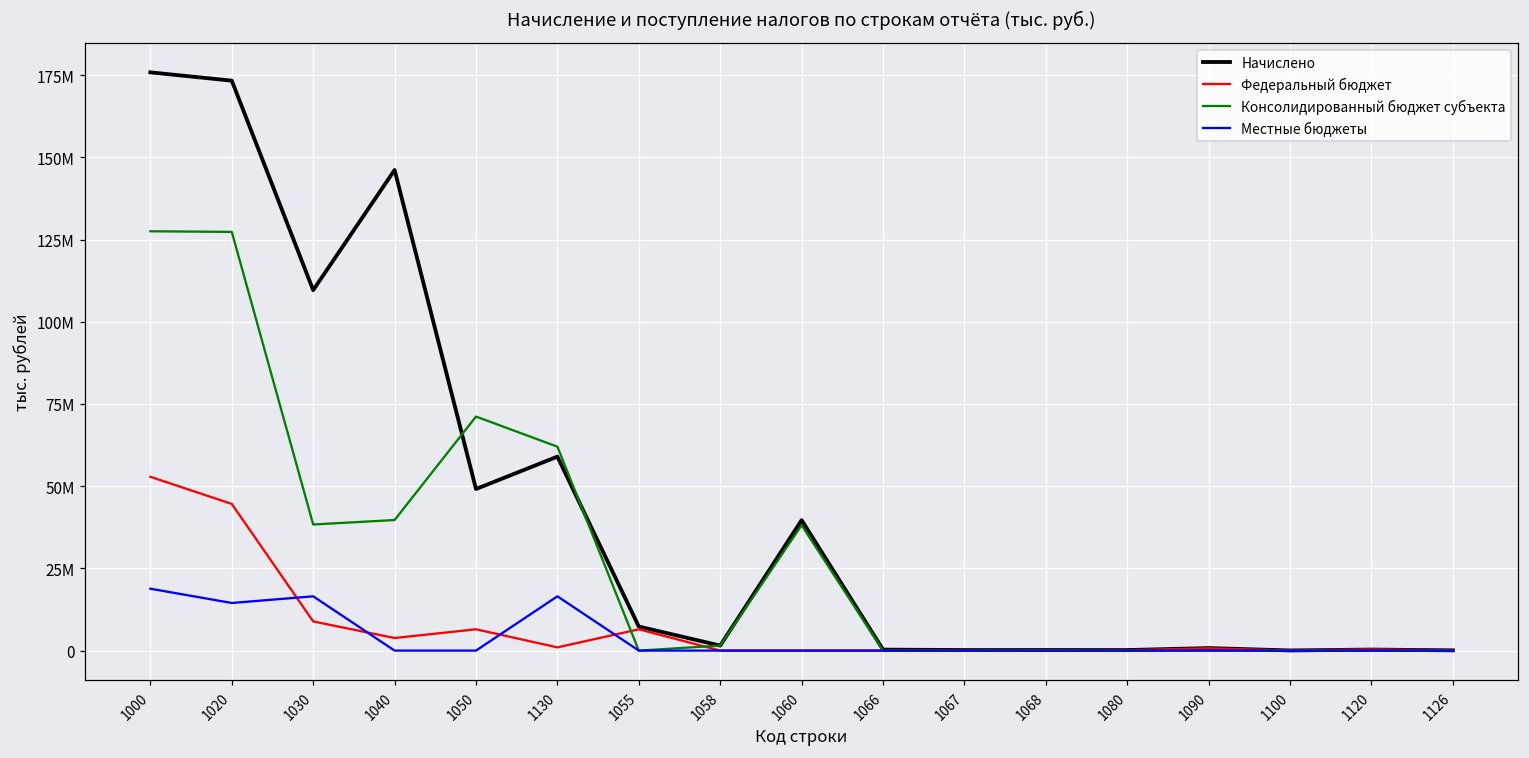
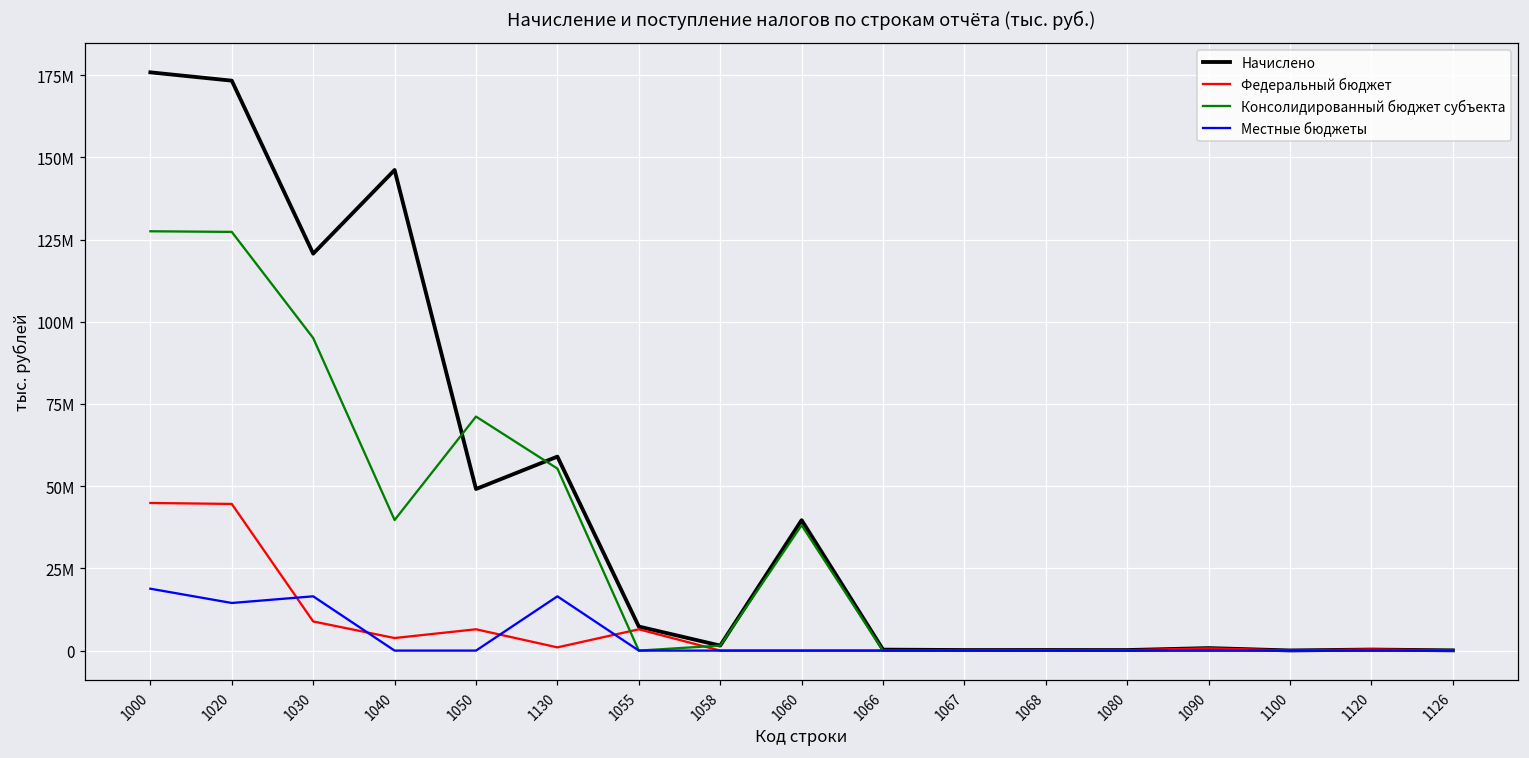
  {
    "Начислено": {
      "1000": 176000000,
      "1020": 173000000,
-     "1030": 110000000,
+     "1030": 121000000,
      "1040": 146000000,
      "1050": 49000000,
      "1130": 59000000,
      "1060": 40000000
    },
    "Федеральный бюджет": {
-     "1000": 53000000,
+     "1000": 45000000,
      "1020": 45000000,
      "1030": 9000000,
      "1040": 4000000,
      "1050": 6000000,
      "1130": 1000000
    },
    "Консолидированный бюджет субъекта": {
      "1000": 128000000,
      "1020": 127000000,
-     "1030": 38000000,
+     "1030": 95000000,
      "1040": 40000000,
      "1050": 71000000,
-     "1130": 62000000,
+     "1130": 55000000,
      "1060": 38000000
    },
    "Местные бюджеты": {
      "1000": 19000000,
      "1020": 14000000,
      "1030": 17000000,
      "1040": 0,
      "1050": 0,
      "1130": 17000000
    }
  }
